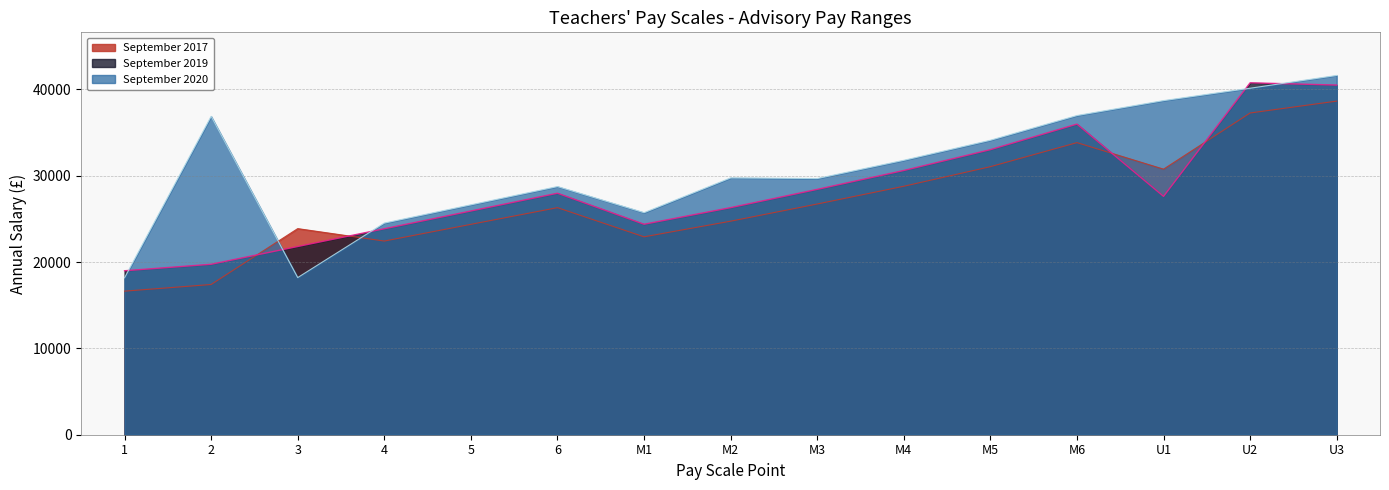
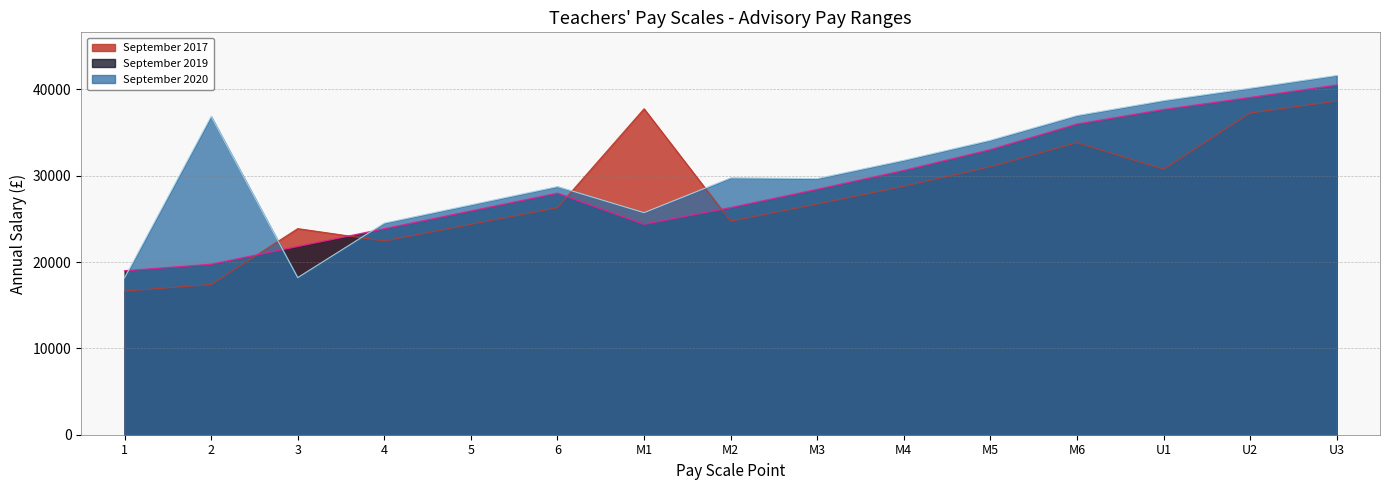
  {
    "September 2017": {
      "1": 17000,
      "2": 17000,
      "3": 24000,
      "4": 22000,
      "5": 24000,
      "6": 26000,
-     "M1": 23000,
+     "M1": 38000,
      "M2": 25000,
      "M3": 27000,
      "M4": 29000,
      "M5": 31000,
      "M6": 34000,
      "U1": 31000,
      "U2": 37000,
      "U3": 39000
    },
    "September 2019": {
      "1": 19000,
      "2": 20000,
      "3": 22000,
      "4": 24000,
      "5": 26000,
      "6": 28000,
      "M1": 24000,
      "M2": 26000,
      "M3": 28000,
      "M4": 31000,
      "M5": 33000,
      "M6": 36000,
-     "U1": 28000,
-     "U2": 41000,
+     "U1": 38000,
+     "U2": 39000,
      "U3": 40000
    },
    "September 2020": {
      "1": 18000,
      "2": 37000,
      "3": 18000,
      "4": 25000,
      "5": 27000,
      "6": 29000,
      "M1": 26000,
      "M2": 30000,
      "M3": 30000,
      "M4": 32000,
      "M5": 34000,
      "M6": 37000,
      "U1": 39000,
      "U2": 40000,
      "U3": 42000
    }
  }
